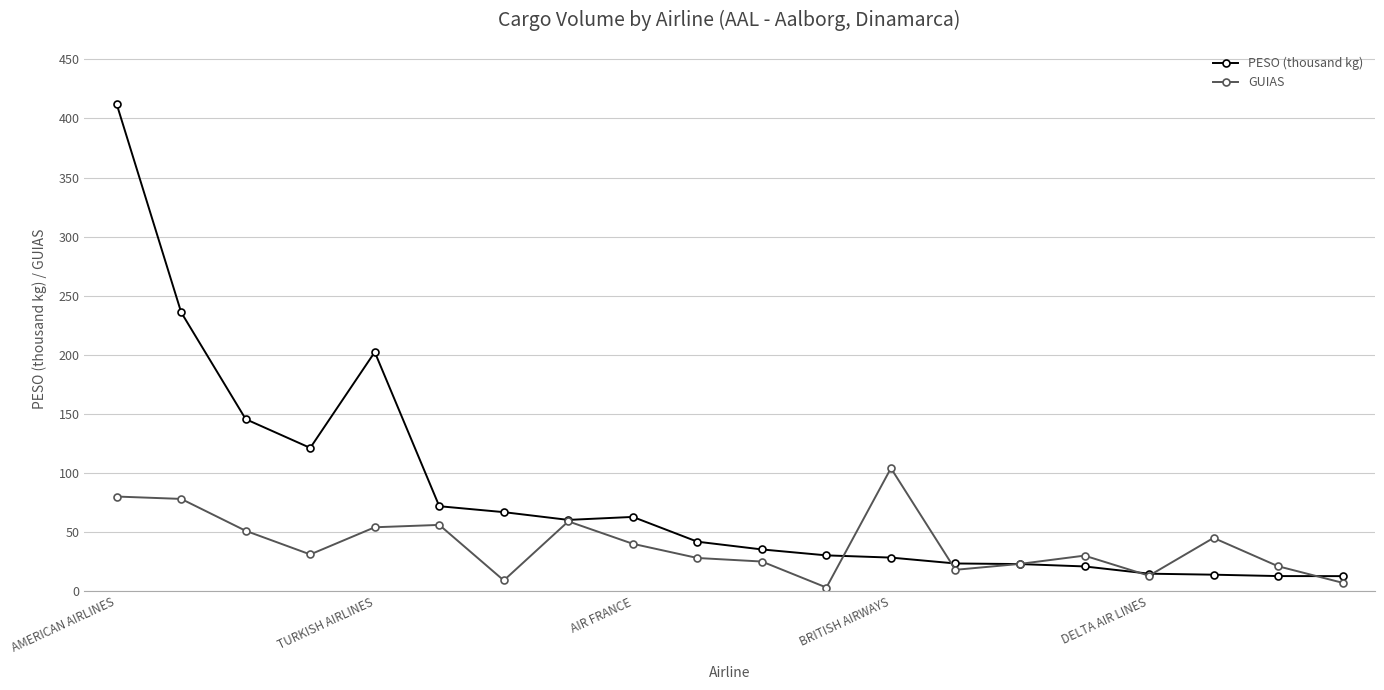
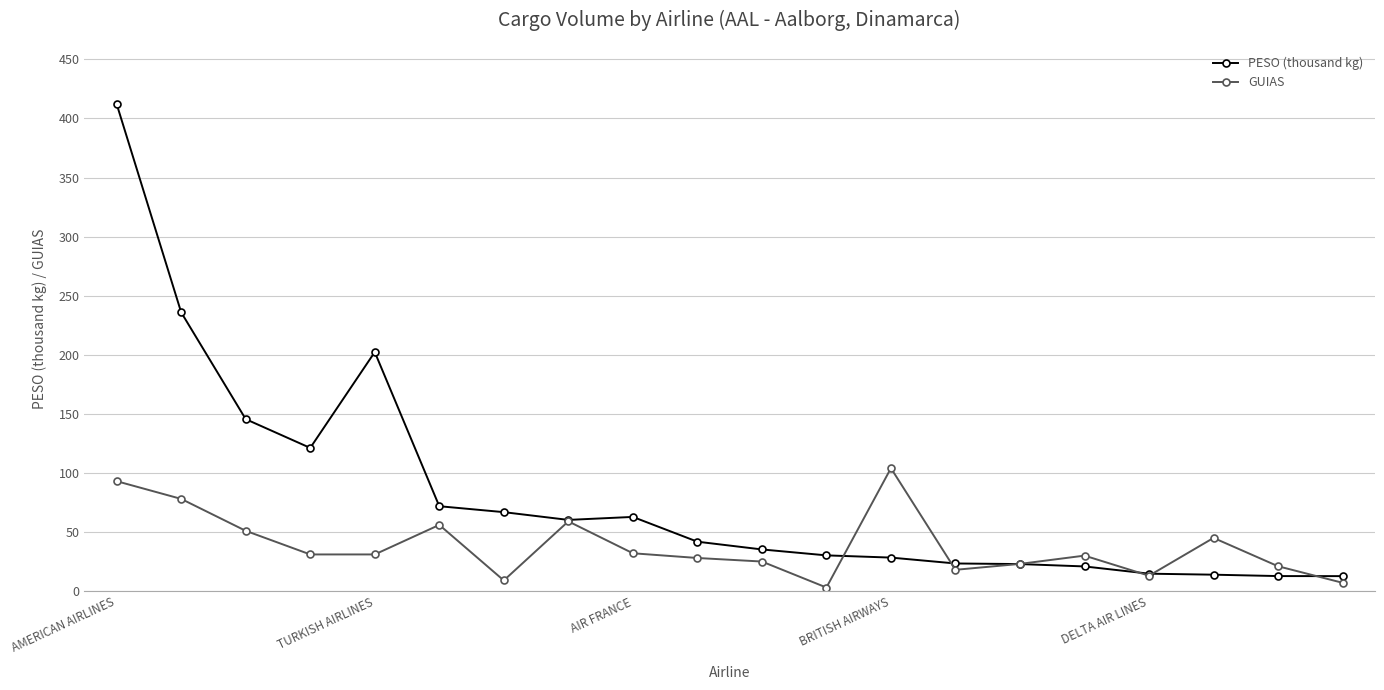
  {
    "PESO (thousand kg)": {
      "AMERICAN AIRLINES": 412,
      "TURKISH AIRLINES": 202,
      "AIR FRANCE": 63,
      "BRITISH AIRWAYS": 28
    },
    "GUIAS": {
-     "AMERICAN AIRLINES": 80,
-     "TURKISH AIRLINES": 54,
-     "AIR FRANCE": 40,
+     "AMERICAN AIRLINES": 93,
+     "TURKISH AIRLINES": 31,
+     "AIR FRANCE": 32,
      "BRITISH AIRWAYS": 104
    }
  }
